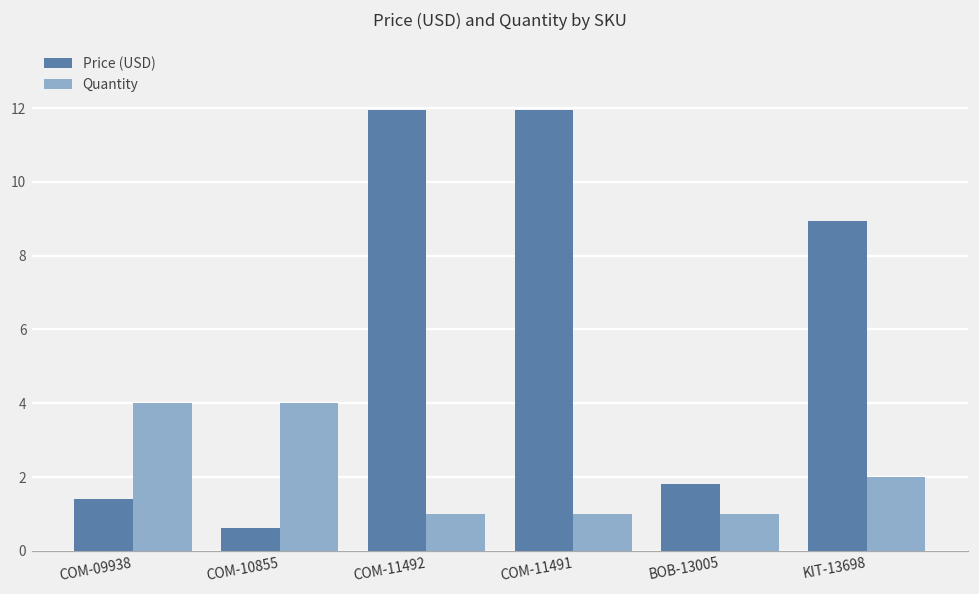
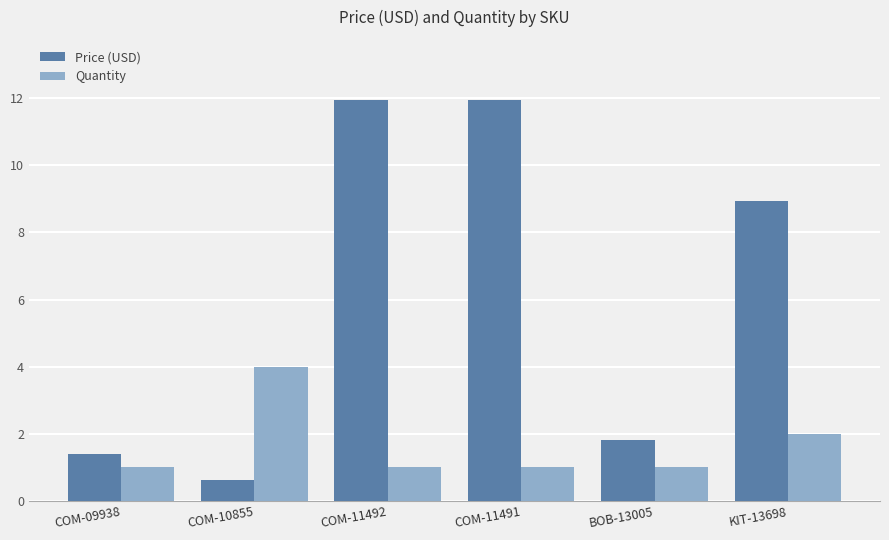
  {
    "Price (USD)": {
      "COM-09938": 1.4,
      "COM-10855": 0.6,
      "COM-11492": 12,
      "COM-11491": 12,
      "BOB-13005": 1.8,
      "KIT-13698": 9
    },
    "Quantity": {
-     "COM-09938": 4,
+     "COM-09938": 1,
      "COM-10855": 4,
      "COM-11492": 1,
      "COM-11491": 1,
      "BOB-13005": 1,
      "KIT-13698": 2
    }
  }
